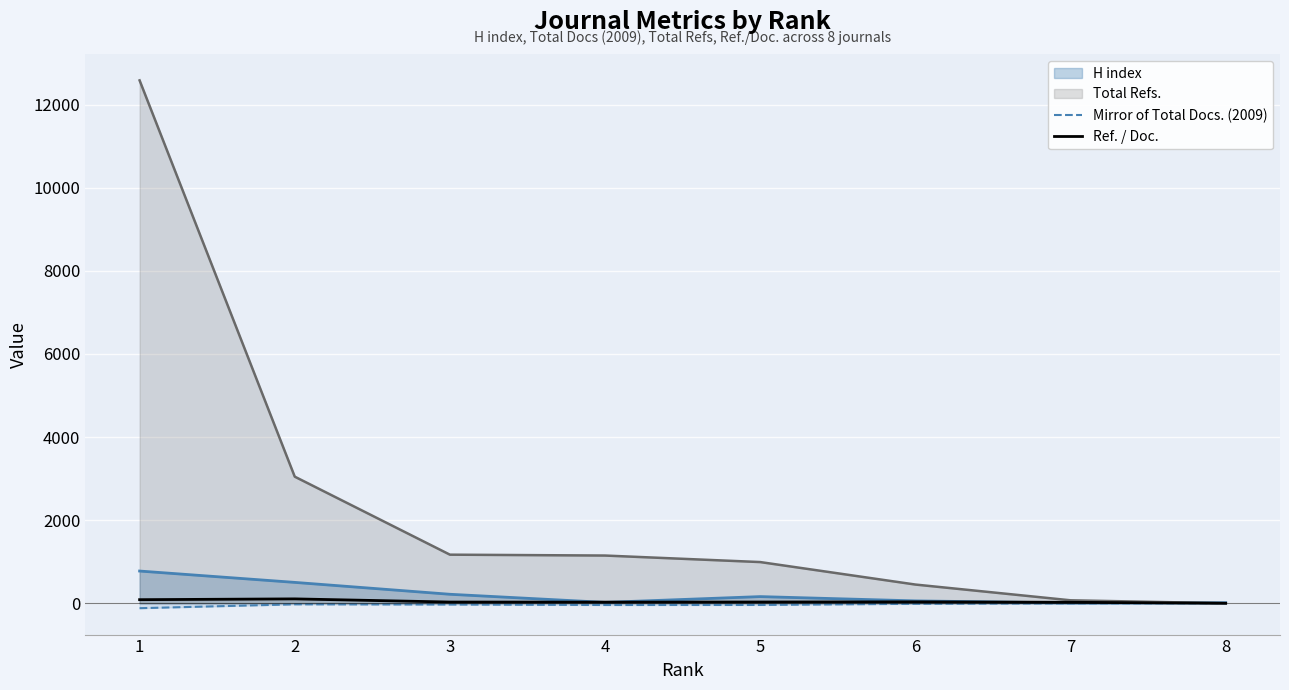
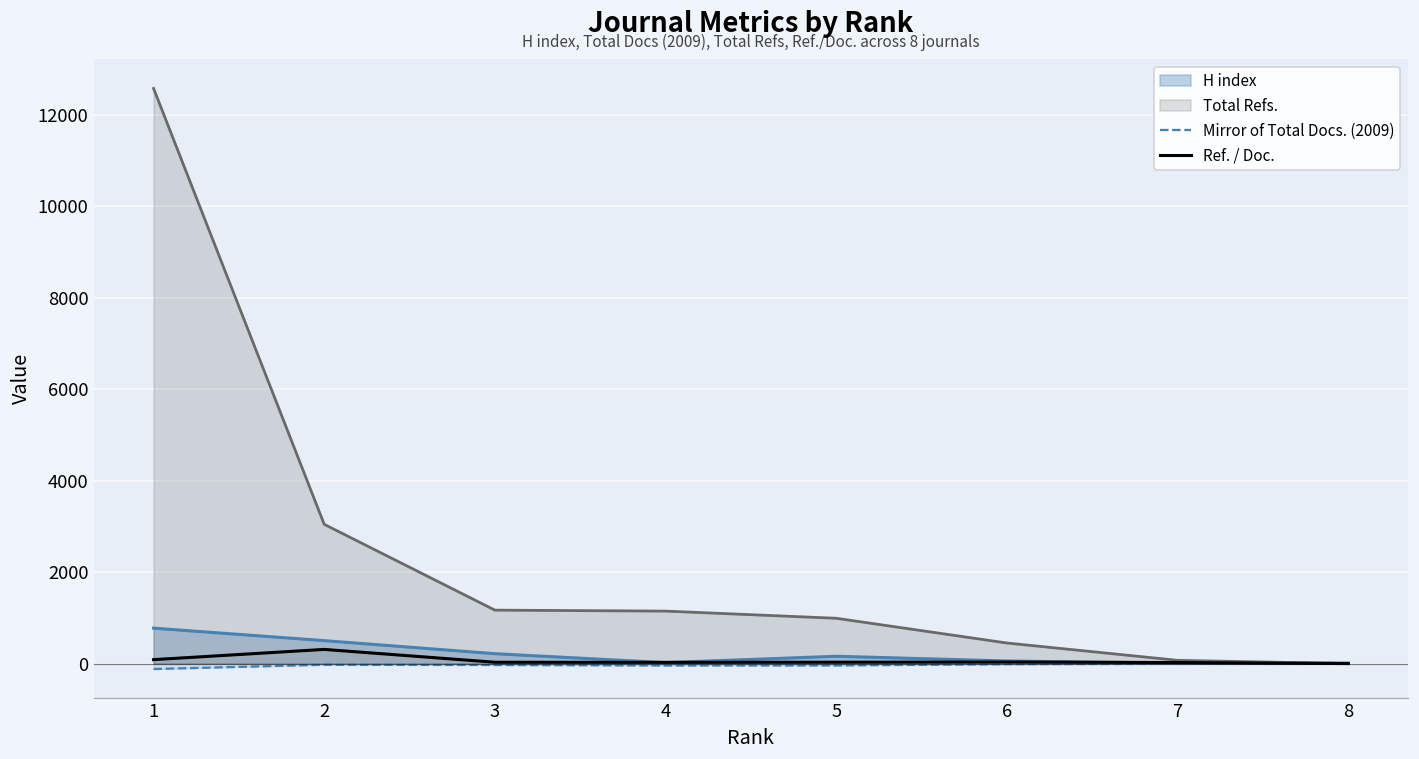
  {
    "Ref. / Doc.": {
      "1": 100,
-     "2": 100
+     "2": 300
    }
  }
